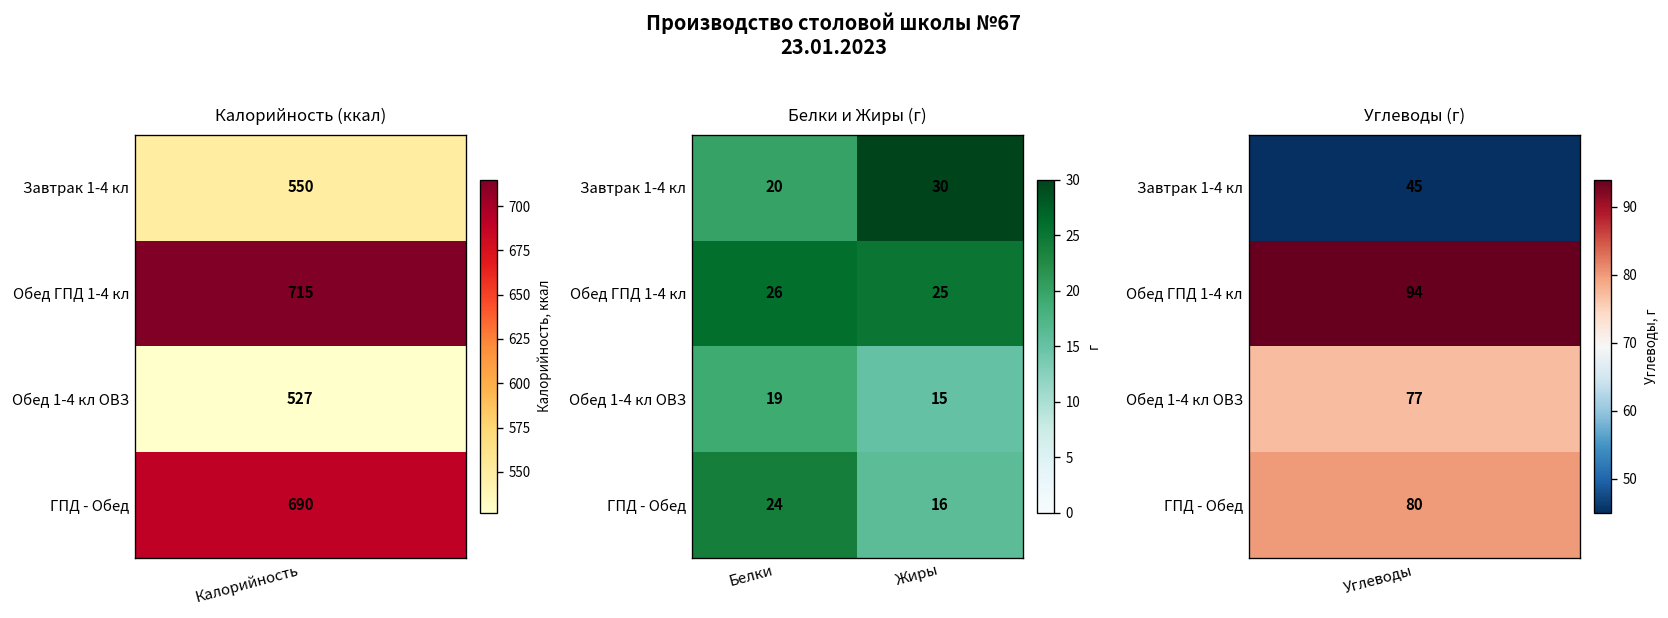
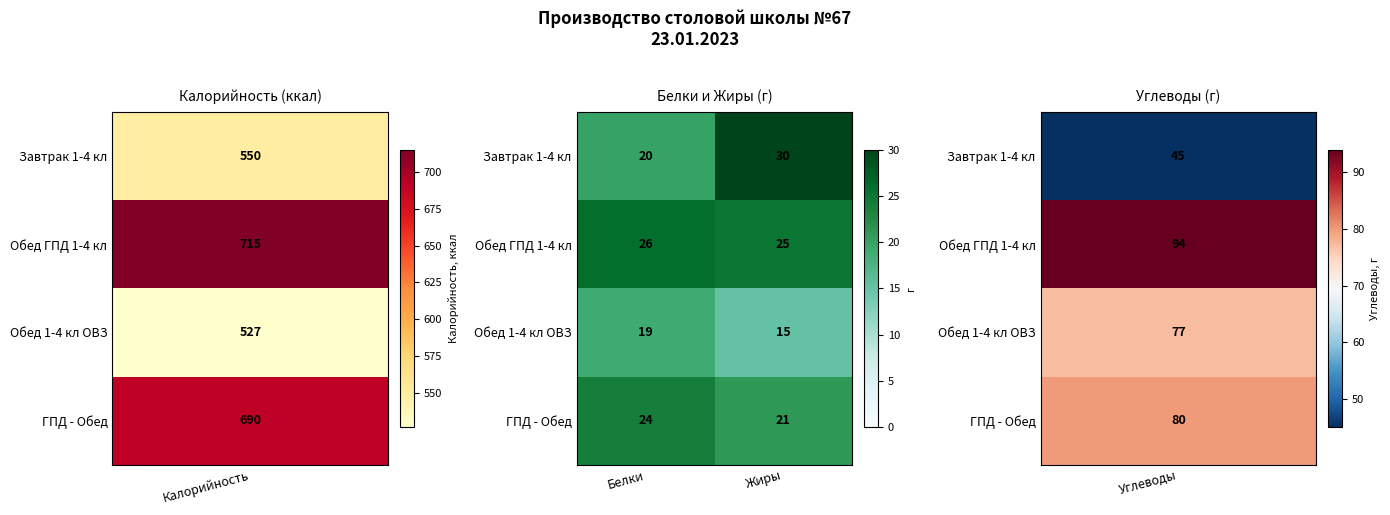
  {
    "Калорийность (ккал)": {
      "Завтрак 1-4 кл": {
        "Калорийность": 550
      },
      "Обед ГПД 1-4 кл": {
        "Калорийность": 715
      },
      "Обед 1-4 кл ОВЗ": {
        "Калорийность": 527
      },
      "ГПД - Обед": {
        "Калорийность": 690
      }
    },
    "Белки и Жиры (г)": {
      "Завтрак 1-4 кл": {
        "Белки": 20,
        "Жиры": 30
      },
      "Обед ГПД 1-4 кл": {
        "Белки": 26,
        "Жиры": 25
      },
      "Обед 1-4 кл ОВЗ": {
        "Белки": 19,
        "Жиры": 15
      },
      "ГПД - Обед": {
        "Белки": 24,
-       "Жиры": 16
+       "Жиры": 21
      }
    },
    "Углеводы (г)": {
      "Завтрак 1-4 кл": {
        "Углеводы": 45
      },
      "Обед ГПД 1-4 кл": {
        "Углеводы": 94
      },
      "Обед 1-4 кл ОВЗ": {
        "Углеводы": 77
      },
      "ГПД - Обед": {
        "Углеводы": 80
      }
    }
  }
